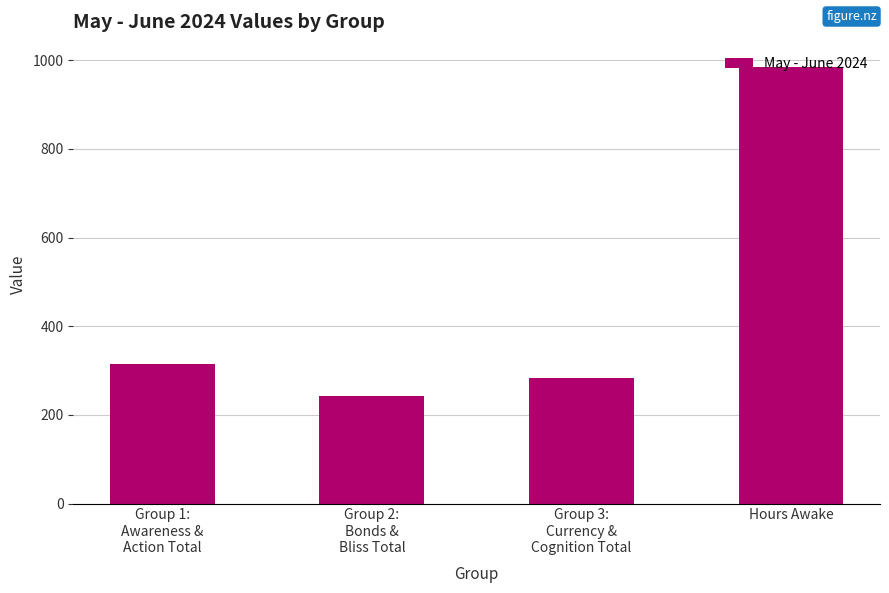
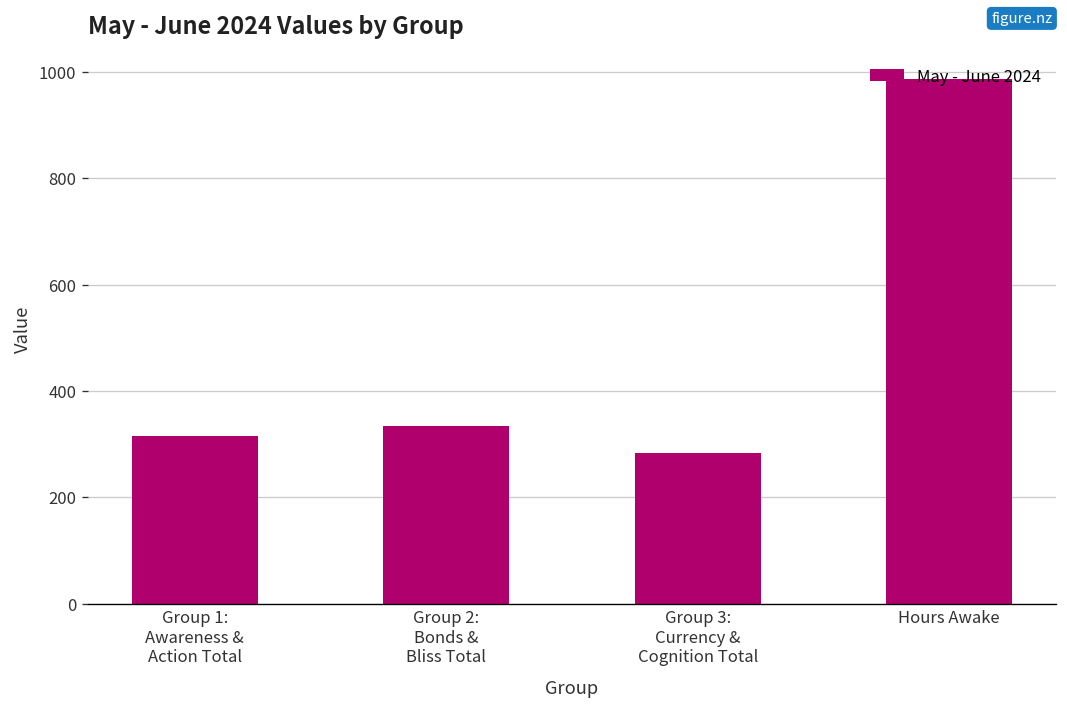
  {
    "Group 1: Awareness & Action Total": 320,
-   "Group 2: Bonds & Bliss Total": 240,
+   "Group 2: Bonds & Bliss Total": 340,
    "Group 3: Currency & Cognition Total": 280,
    "Hours Awake": 990
  }
